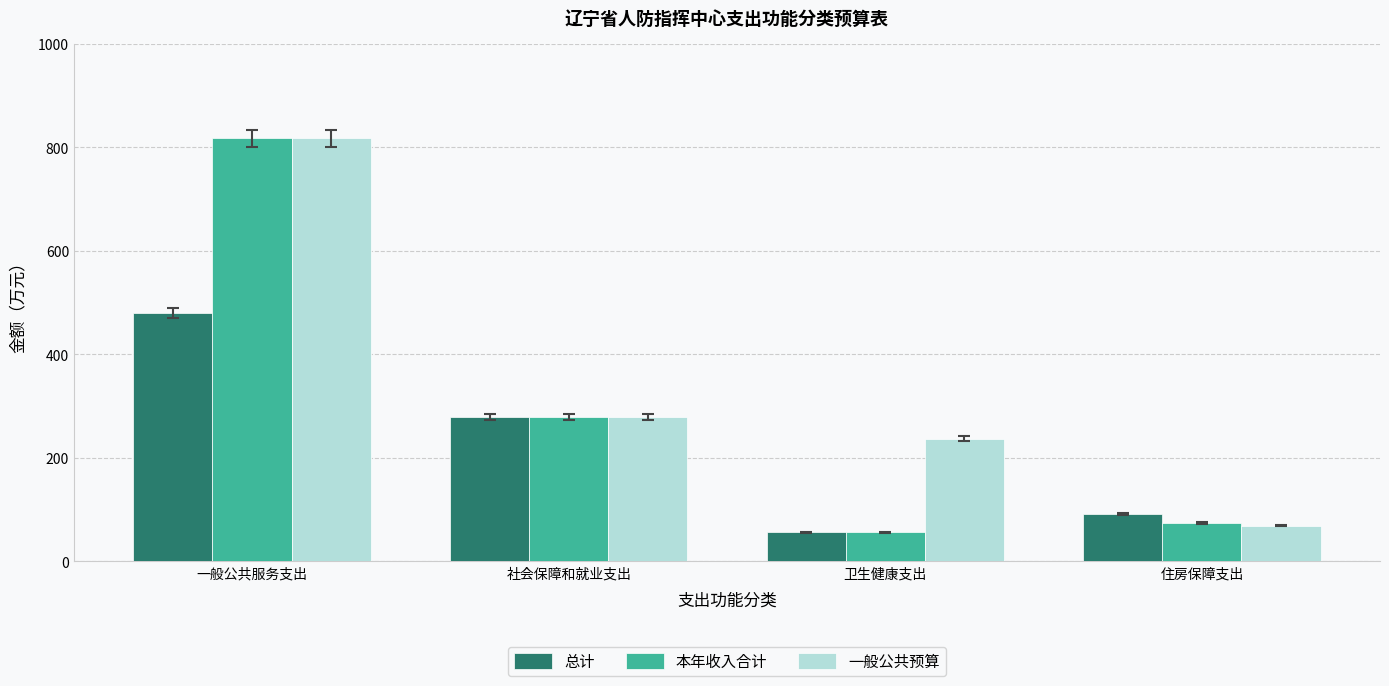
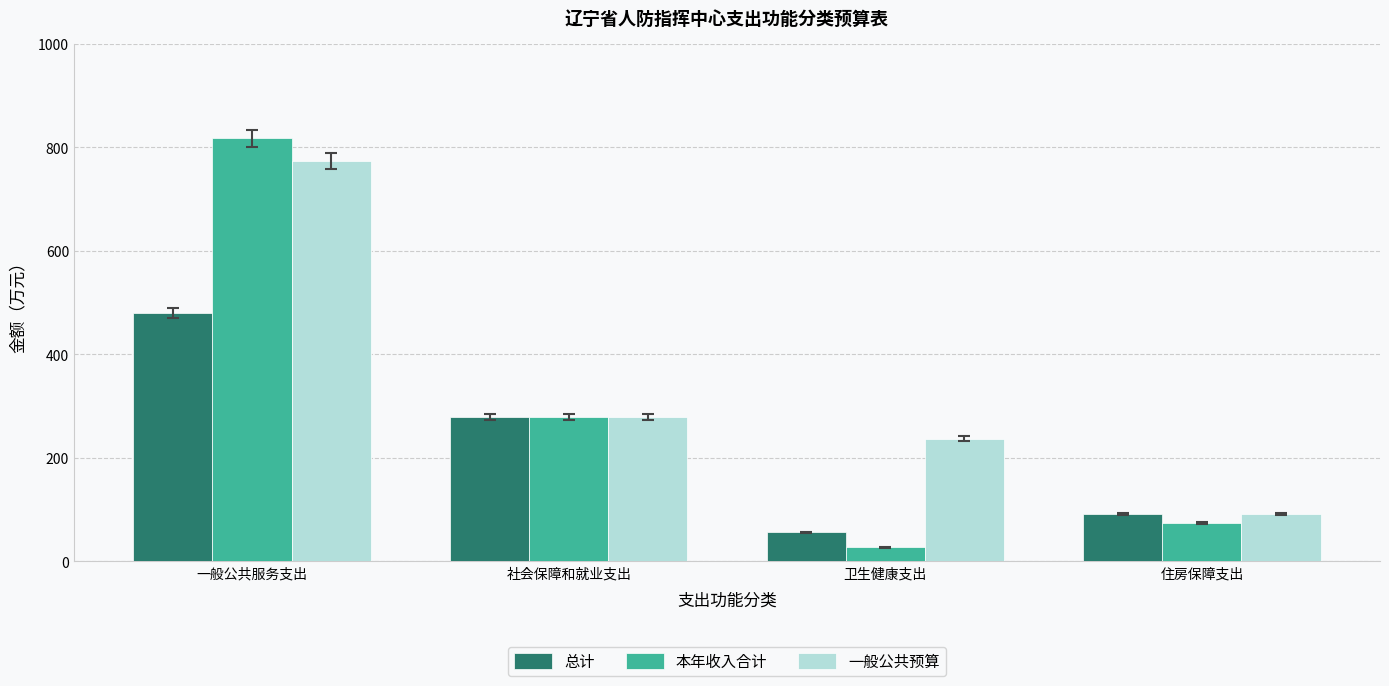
  {
    "总计": {
      "一般公共服务支出": 480,
      "社会保障和就业支出": 280,
      "卫生健康支出": 60,
      "住房保障支出": 90
    },
    "本年收入合计": {
      "一般公共服务支出": 820,
      "社会保障和就业支出": 280,
-     "卫生健康支出": 60,
+     "卫生健康支出": 30,
      "住房保障支出": 70
    },
    "一般公共预算": {
-     "一般公共服务支出": 820,
+     "一般公共服务支出": 770,
      "社会保障和就业支出": 280,
      "卫生健康支出": 240,
-     "住房保障支出": 70
+     "住房保障支出": 90
    }
  }
